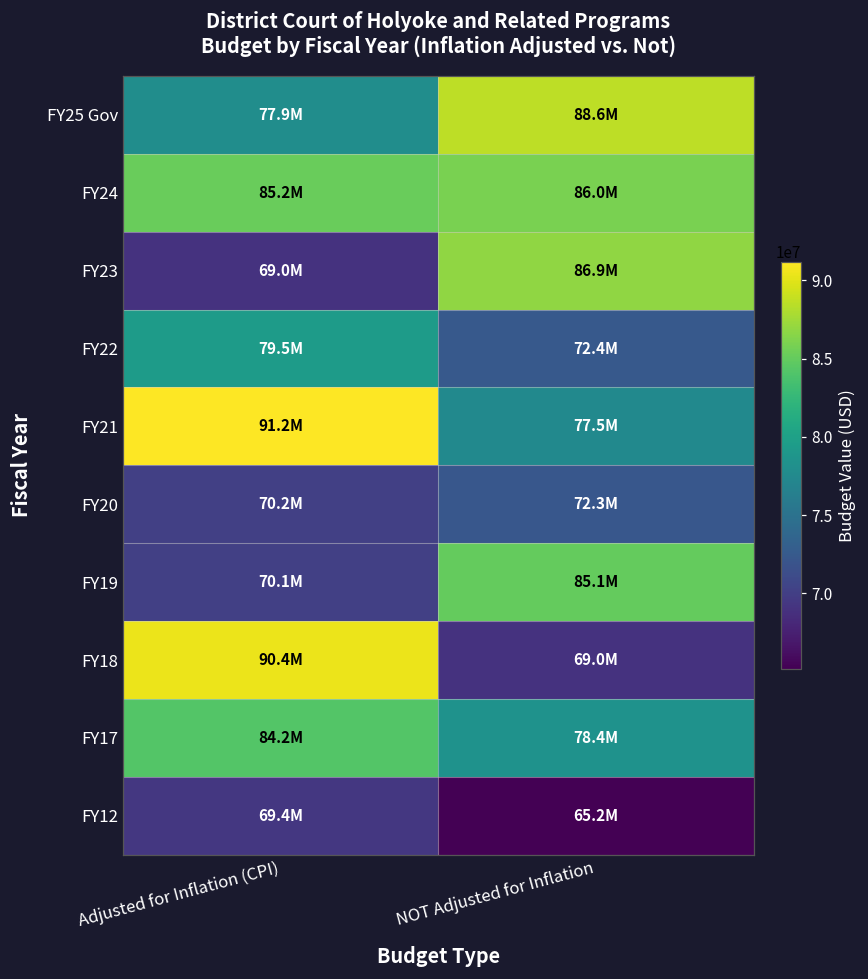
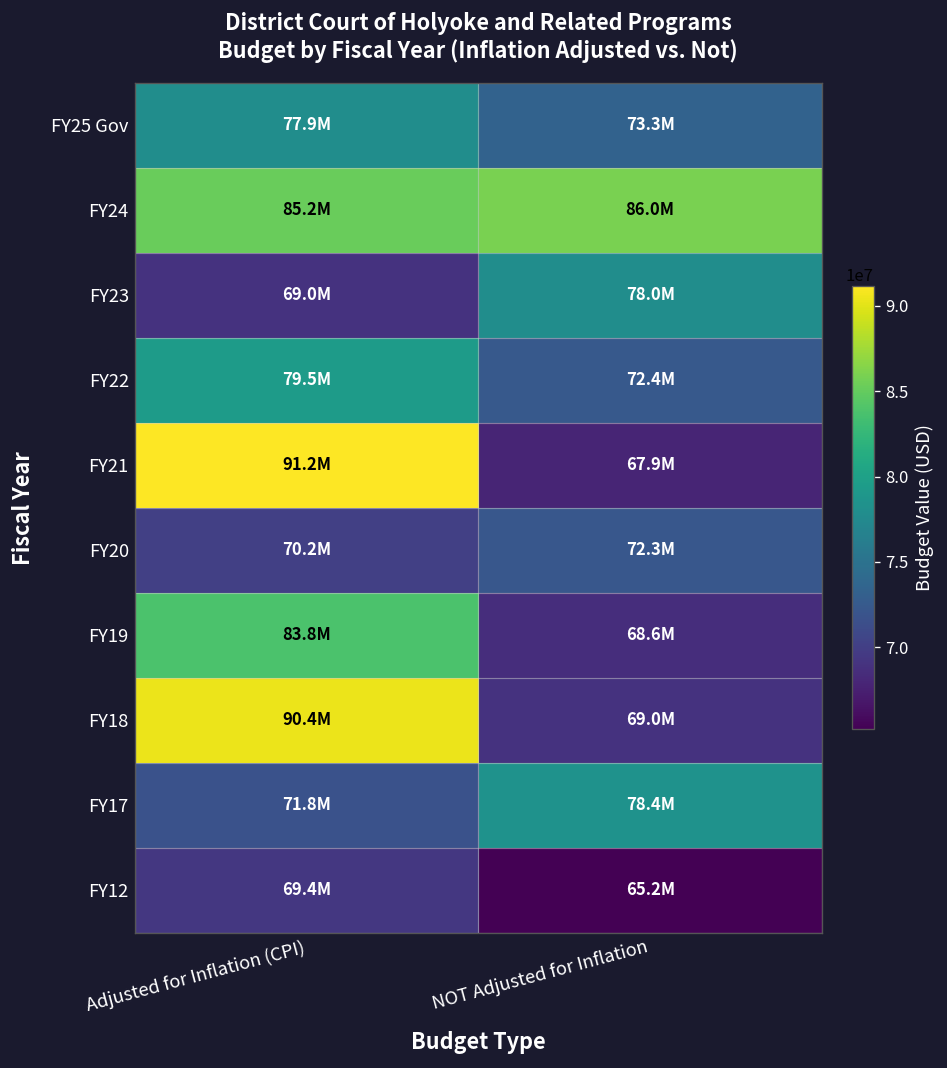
  {
    "FY25 Gov": {
      "Adjusted for Inflation (CPI)": "77.9M",
-     "NOT Adjusted for Inflation": "88.6M"
+     "NOT Adjusted for Inflation": "73.3M"
    },
    "FY24": {
      "Adjusted for Inflation (CPI)": "85.2M",
      "NOT Adjusted for Inflation": "86.0M"
    },
    "FY23": {
      "Adjusted for Inflation (CPI)": "69.0M",
-     "NOT Adjusted for Inflation": "86.9M"
+     "NOT Adjusted for Inflation": "78.0M"
    },
    "FY22": {
      "Adjusted for Inflation (CPI)": "79.5M",
      "NOT Adjusted for Inflation": "72.4M"
    },
    "FY21": {
      "Adjusted for Inflation (CPI)": "91.2M",
-     "NOT Adjusted for Inflation": "77.5M"
+     "NOT Adjusted for Inflation": "67.9M"
    },
    "FY20": {
      "Adjusted for Inflation (CPI)": "70.2M",
      "NOT Adjusted for Inflation": "72.3M"
    },
    "FY19": {
-     "Adjusted for Inflation (CPI)": "70.1M",
-     "NOT Adjusted for Inflation": "85.1M"
+     "Adjusted for Inflation (CPI)": "83.8M",
+     "NOT Adjusted for Inflation": "68.6M"
    },
    "FY18": {
      "Adjusted for Inflation (CPI)": "90.4M",
      "NOT Adjusted for Inflation": "69.0M"
    },
    "FY17": {
-     "Adjusted for Inflation (CPI)": "84.2M",
+     "Adjusted for Inflation (CPI)": "71.8M",
      "NOT Adjusted for Inflation": "78.4M"
    },
    "FY12": {
      "Adjusted for Inflation (CPI)": "69.4M",
      "NOT Adjusted for Inflation": "65.2M"
    }
  }
